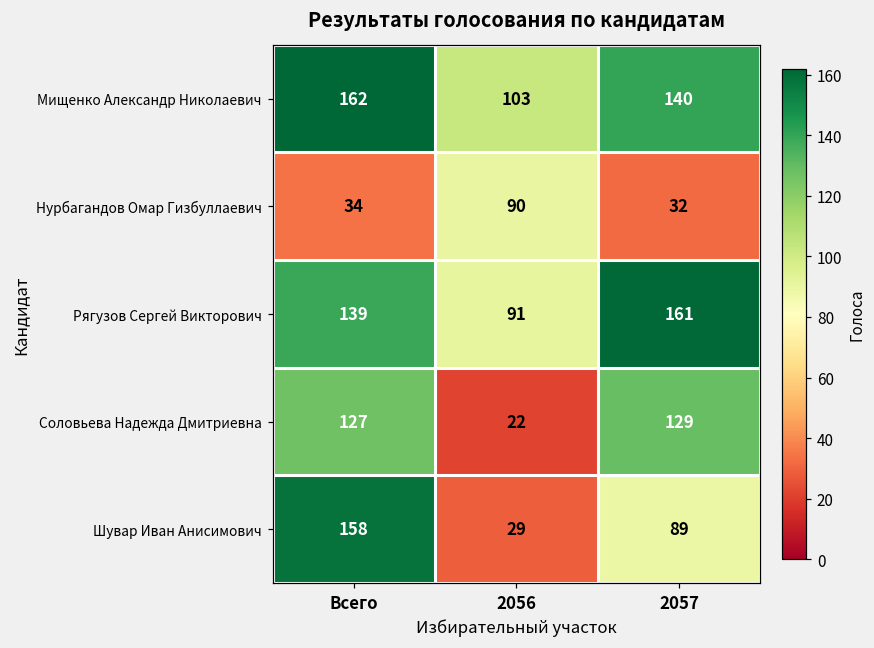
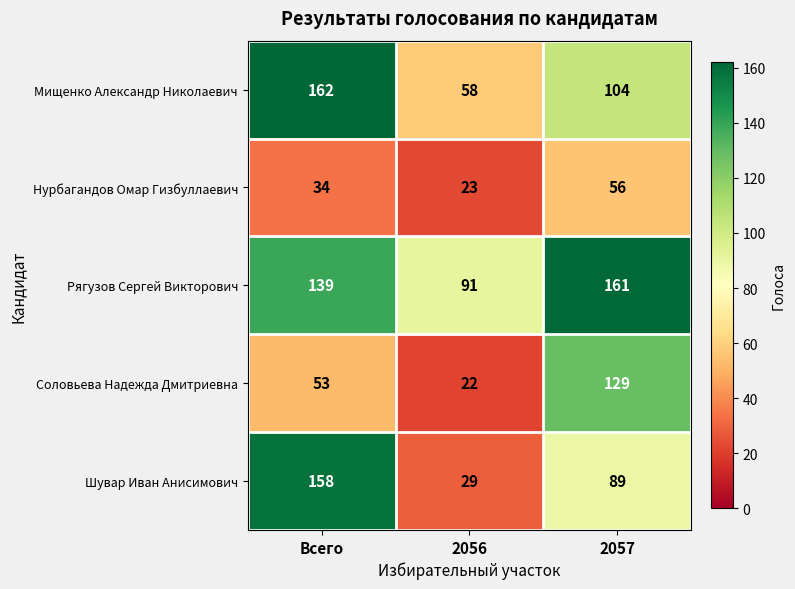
  {
    "Мищенко Александр Николаевич": {
      "Всего": 162,
-     "2056": 103,
-     "2057": 140
+     "2056": 58,
+     "2057": 104
    },
    "Нурбагандов Омар Гизбуллаевич": {
      "Всего": 34,
-     "2056": 90,
-     "2057": 32
+     "2056": 23,
+     "2057": 56
    },
    "Рягузов Сергей Викторович": {
      "Всего": 139,
      "2056": 91,
      "2057": 161
    },
    "Соловьева Надежда Дмитриевна": {
-     "Всего": 127,
+     "Всего": 53,
      "2056": 22,
      "2057": 129
    },
    "Шувар Иван Анисимович": {
      "Всего": 158,
      "2056": 29,
      "2057": 89
    }
  }
